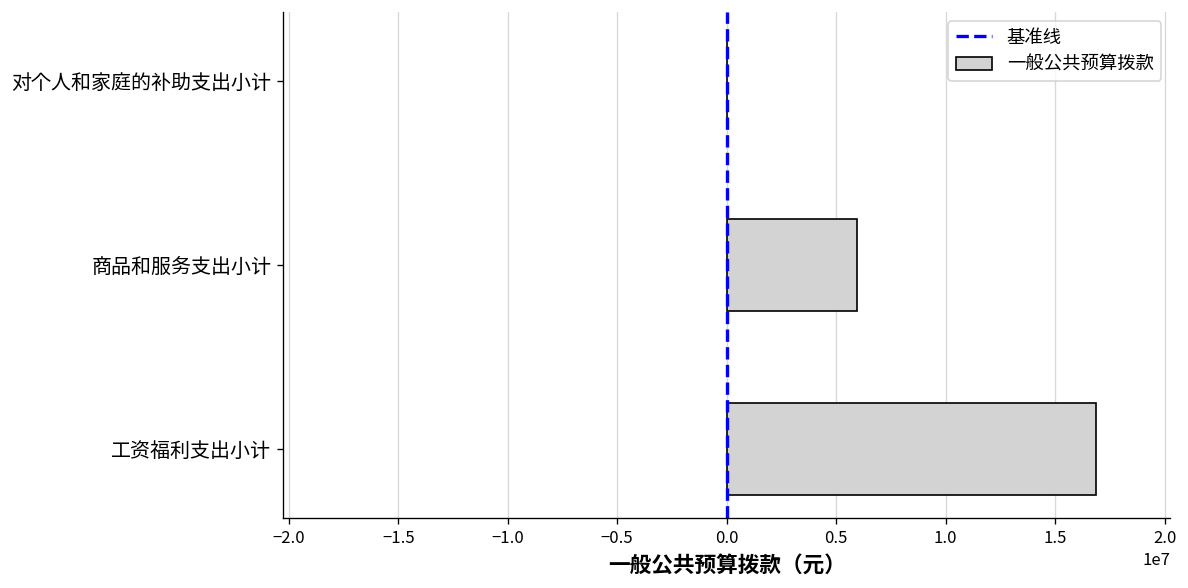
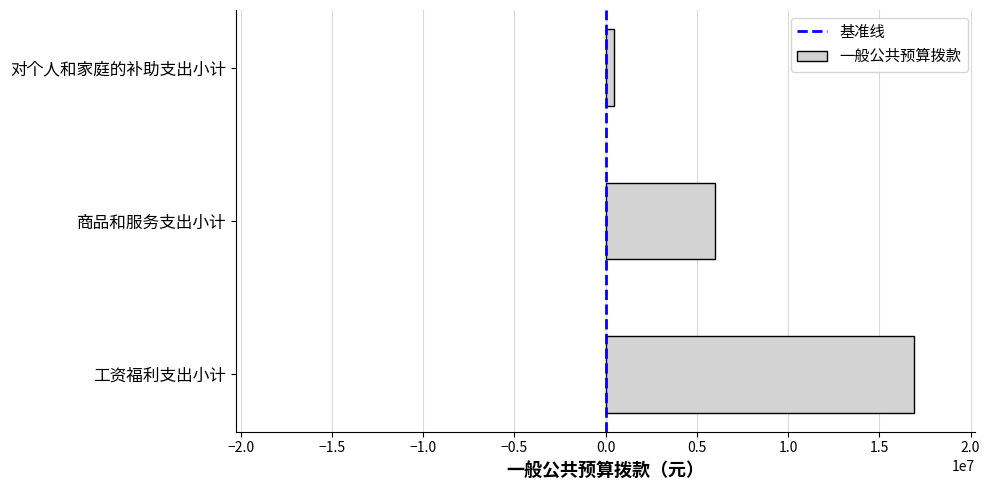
  {
-   "对个人和家庭的补助支出小计": 0,
+   "对个人和家庭的补助支出小计": 500000,
    "商品和服务支出小计": 6000000,
    "工资福利支出小计": 16900000
  }
